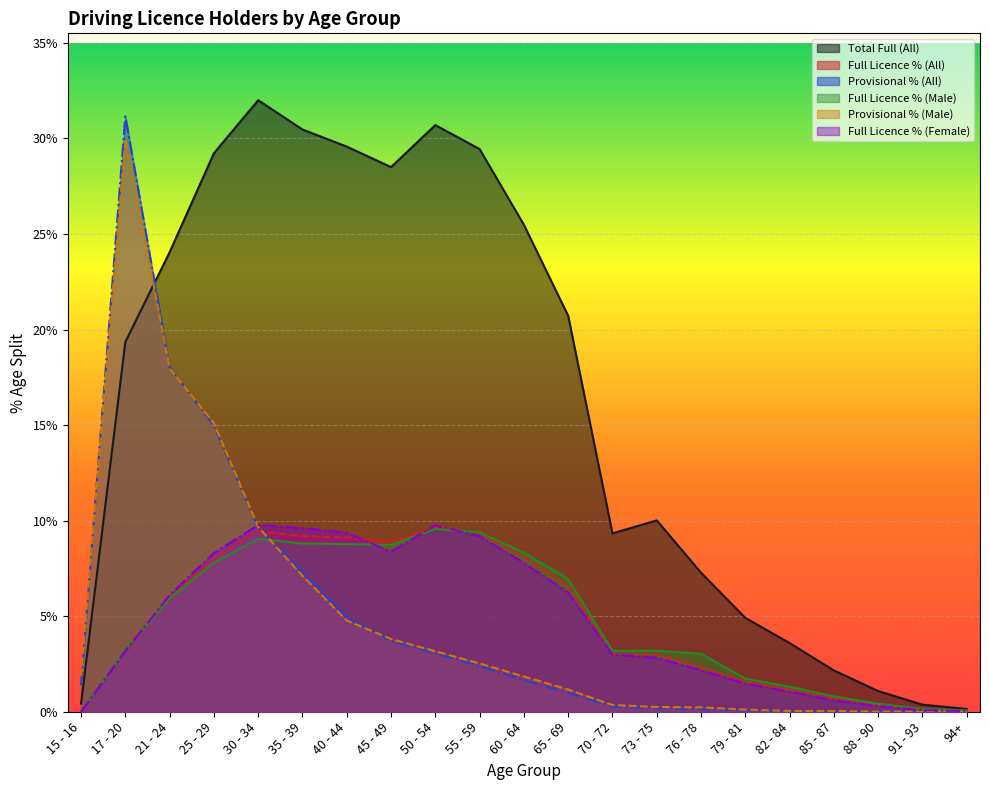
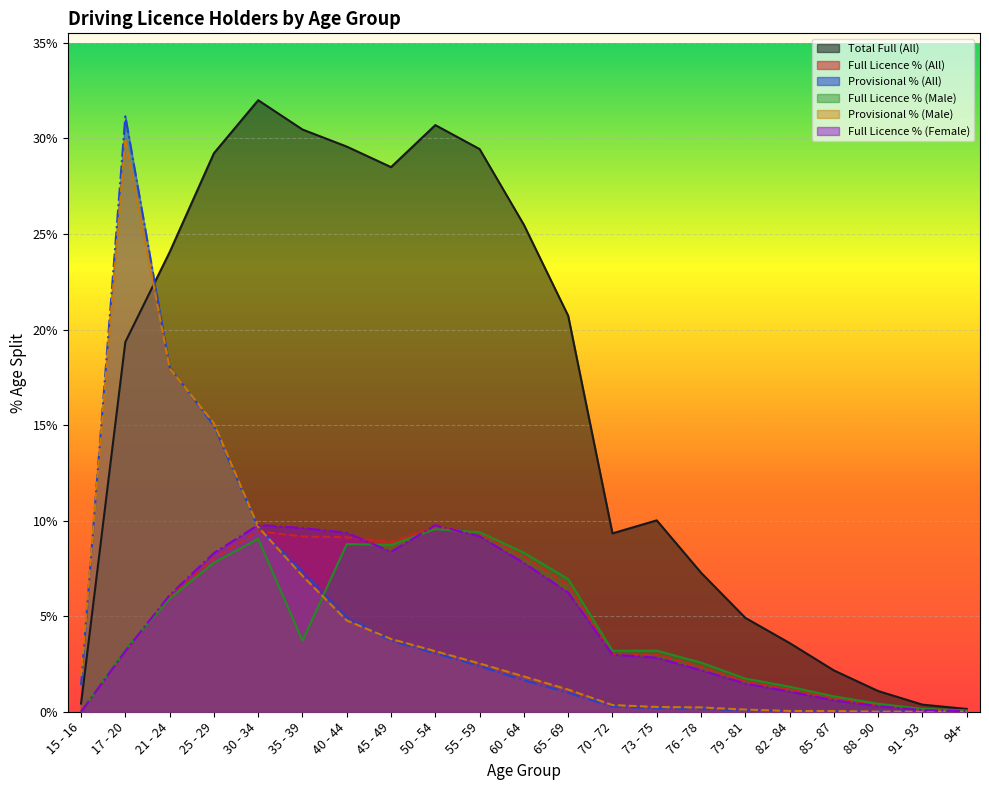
  {
    "Total Full (All)": {
      "15 - 16": "0.4%",
      "17 - 20": "19.3%",
      "21 - 24": "24.0%",
      "25 - 29": "29.2%",
      "30 - 34": "32.0%",
      "35 - 39": "30.5%",
      "40 - 44": "29.6%",
      "45 - 49": "28.5%",
      "50 - 54": "30.7%",
      "55 - 59": "29.4%",
      "60 - 64": "25.5%",
      "65 - 69": "20.7%",
      "70 - 72": "9.3%",
      "73 - 75": "10.0%",
      "76 - 78": "7.3%",
      "79 - 81": "4.9%",
      "82 - 84": "3.6%",
      "85 - 87": "2.2%",
      "88 - 90": "1.1%",
      "91 - 93": "0.4%"
    },
    "Full Licence % (All)": {
      "25 - 29": "8.0%",
      "30 - 34": "9.4%",
      "35 - 39": "9.2%",
      "40 - 44": "9.1%",
      "45 - 49": "8.9%",
      "60 - 64": "8.1%",
      "65 - 69": "6.6%",
      "73 - 75": "3.0%",
      "76 - 78": "2.4%"
    },
    "Provisional % (All)": {
      "15 - 16": "1.4%",
      "17 - 20": "31.2%",
      "35 - 39": "7.3%",
      "40 - 44": "5.0%",
      "55 - 59": "2.4%",
      "60 - 64": "1.6%",
      "65 - 69": "1.0%"
    },
    "Full Licence % (Male)": {
      "25 - 29": "7.8%",
      "30 - 34": "9.0%",
-     "35 - 39": "8.8%",
+     "35 - 39": "3.7%",
      "40 - 44": "8.8%",
      "45 - 49": "8.7%",
      "60 - 64": "8.3%",
      "65 - 69": "6.9%",
      "70 - 72": "3.2%",
      "73 - 75": "3.2%",
-     "76 - 78": "3.0%",
+     "76 - 78": "2.6%",
      "79 - 81": "1.7%",
      "82 - 84": "1.3%"
    },
    "Provisional % (Male)": {
      "15 - 16": "1.9%",
      "17 - 20": "30.0%",
      "35 - 39": "7.1%",
      "40 - 44": "4.8%",
      "55 - 59": "2.5%",
      "60 - 64": "1.8%",
      "65 - 69": "1.2%"
    },
    "Full Licence % (Female)": {
      "25 - 29": "8.3%",
      "35 - 39": "9.6%",
      "40 - 44": "9.4%",
      "45 - 49": "8.4%",
      "55 - 59": "9.2%",
      "60 - 64": "7.8%",
      "65 - 69": "6.2%",
      "73 - 75": "2.8%",
      "76 - 78": "2.2%"
    }
  }
